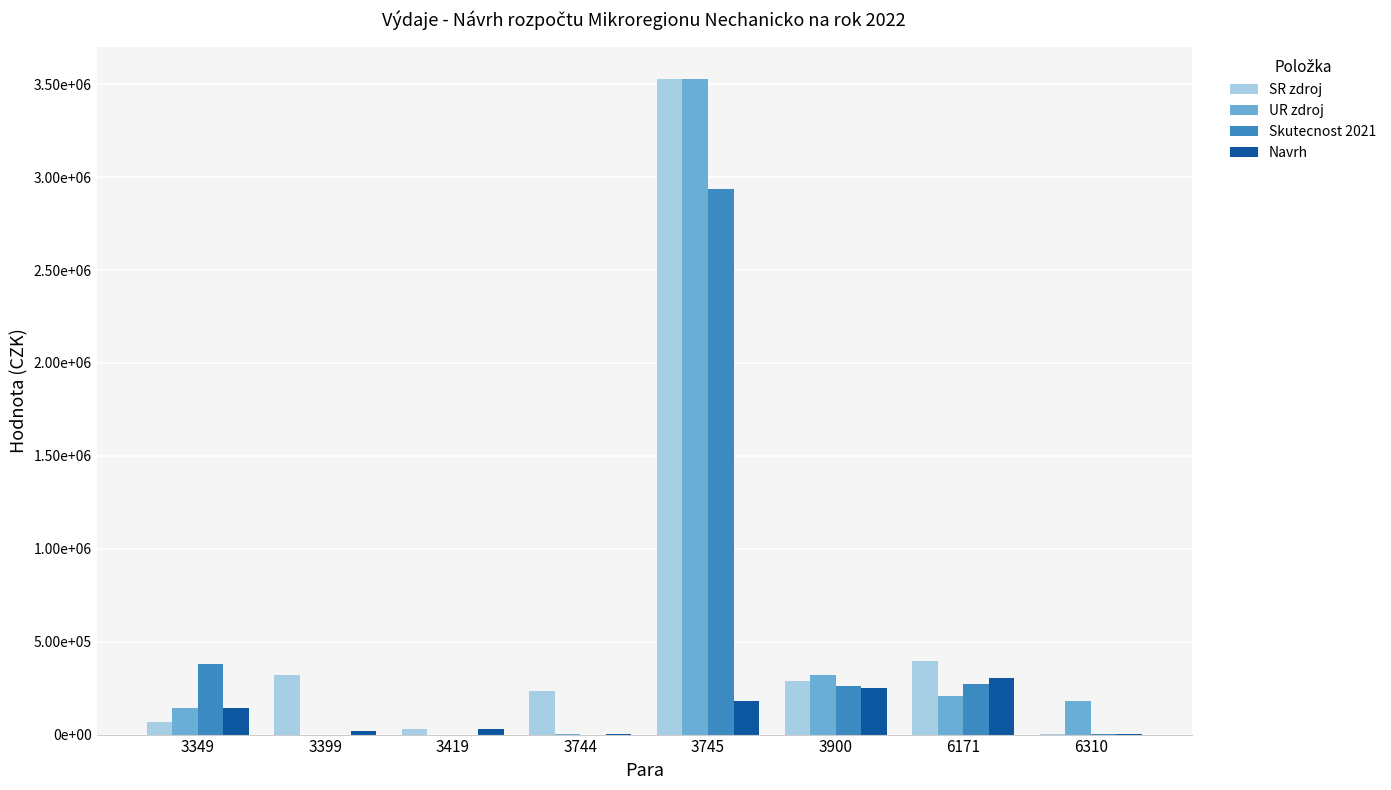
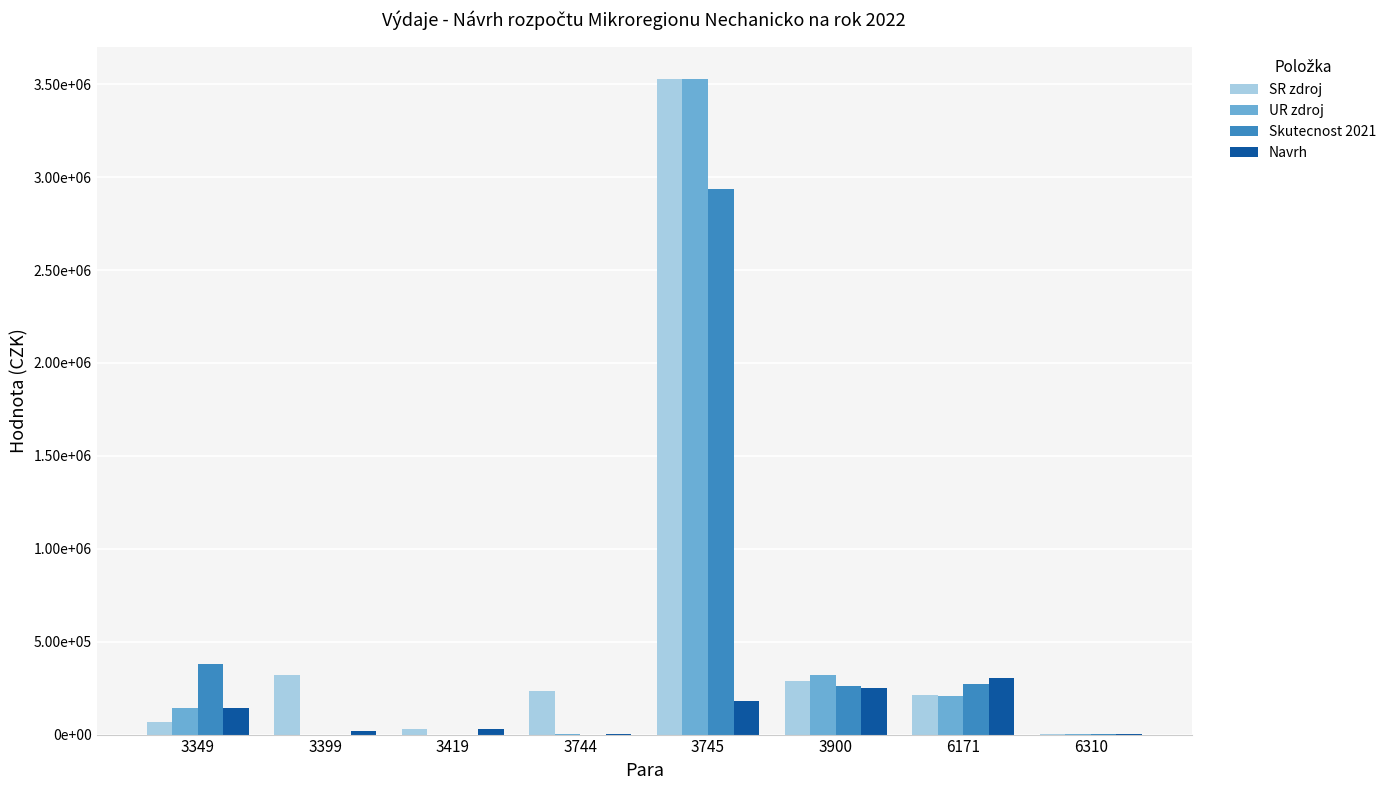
  {
    "SR zdroj": {
      "3349": 70000,
      "3399": 320000,
      "3419": 30000,
      "3744": 230000,
      "3745": 3530000,
      "3900": 290000,
-     "6171": 400000
+     "6171": 220000
    },
    "UR zdroj": {
      "3349": 150000,
      "3399": 0,
      "3419": 0,
      "3745": 3530000,
      "3900": 320000,
      "6171": 210000,
-     "6310": 180000
+     "6310": 0
    },
    "Skutecnost 2021": {
      "3349": 380000,
      "3399": 0,
      "3419": 0,
      "3744": 0,
      "3745": 2940000,
      "3900": 260000,
      "6171": 270000
    },
    "Navrh": {
      "3349": 150000,
      "3399": 20000,
      "3419": 30000,
      "3745": 180000,
      "3900": 250000,
      "6171": 310000
    }
  }
